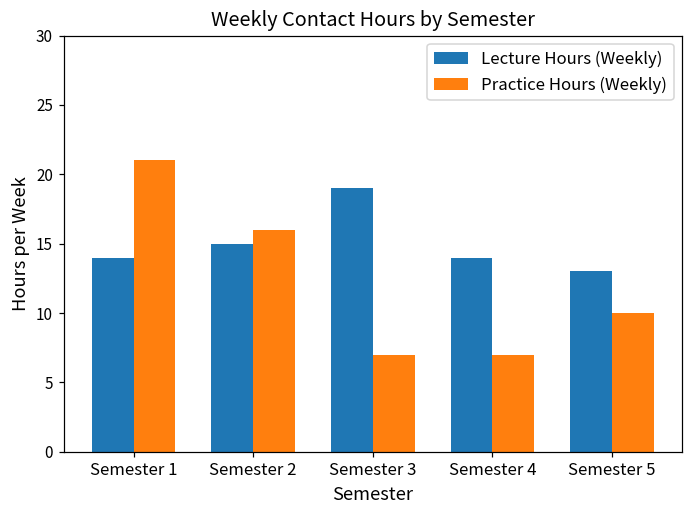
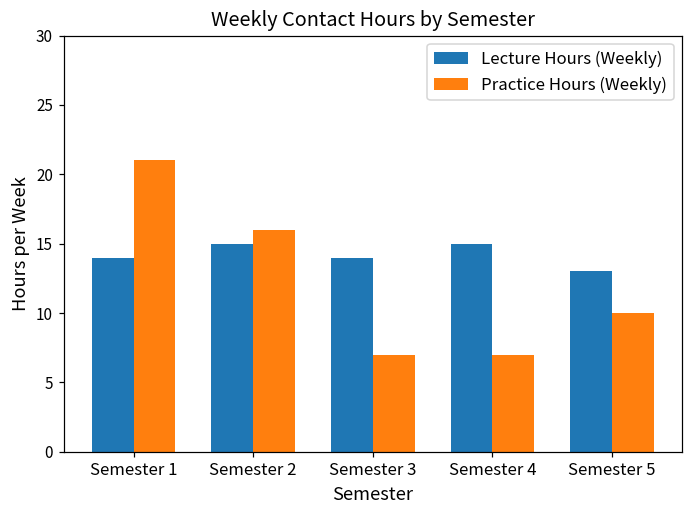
  {
    "Lecture Hours (Weekly)": {
      "Semester 1": 14,
      "Semester 2": 15,
-     "Semester 3": 19,
-     "Semester 4": 14,
+     "Semester 3": 14,
+     "Semester 4": 15,
      "Semester 5": 13
    },
    "Practice Hours (Weekly)": {
      "Semester 1": 21,
      "Semester 2": 16,
      "Semester 3": 7,
      "Semester 4": 7,
      "Semester 5": 10
    }
  }
